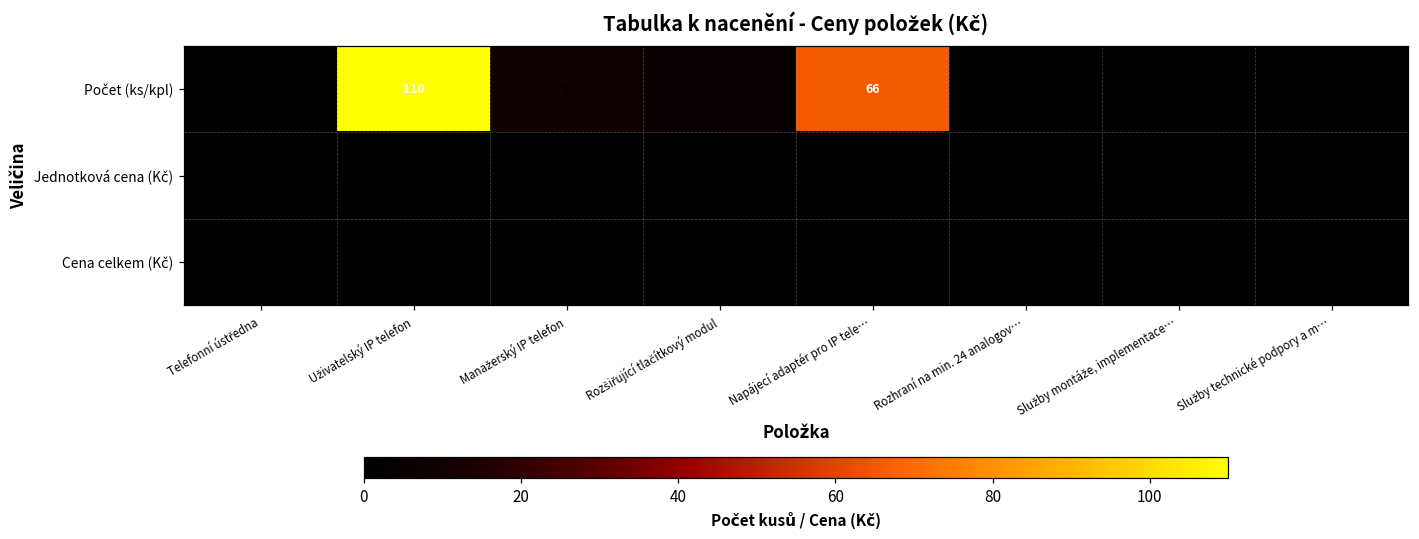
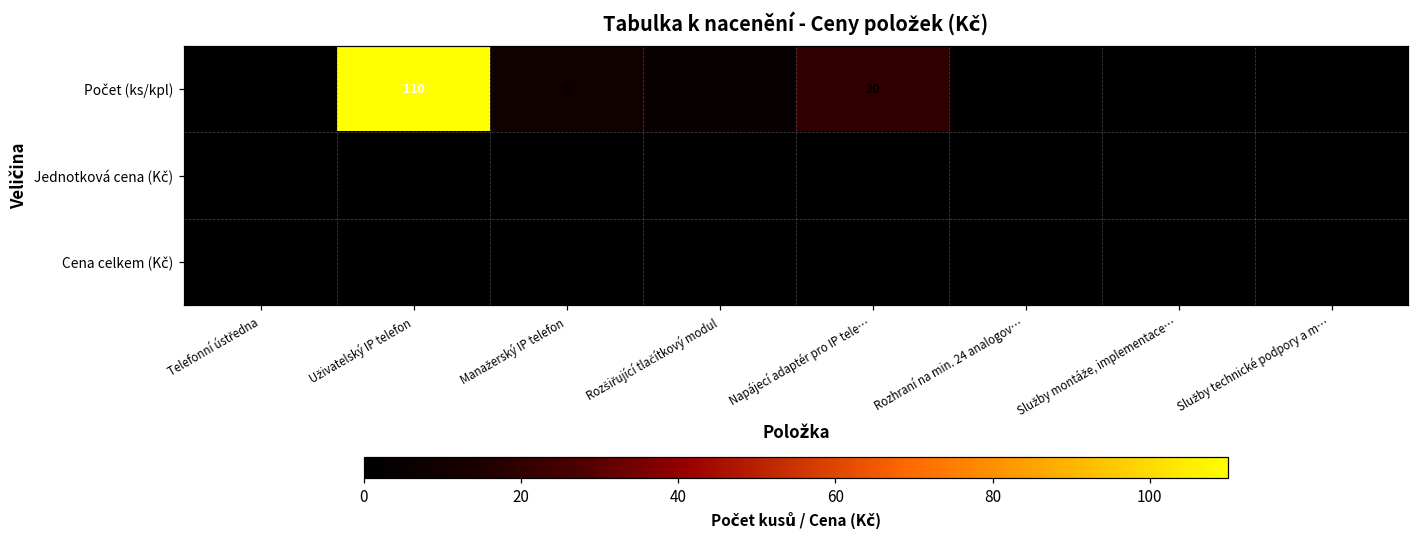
  {
    "Počet (ks/kpl)": {
      "Uživatelský IP telefon": 110,
-     "Napájecí adaptér pro IP tele…": 66
+     "Napájecí adaptér pro IP tele…": 20
    }
  }
